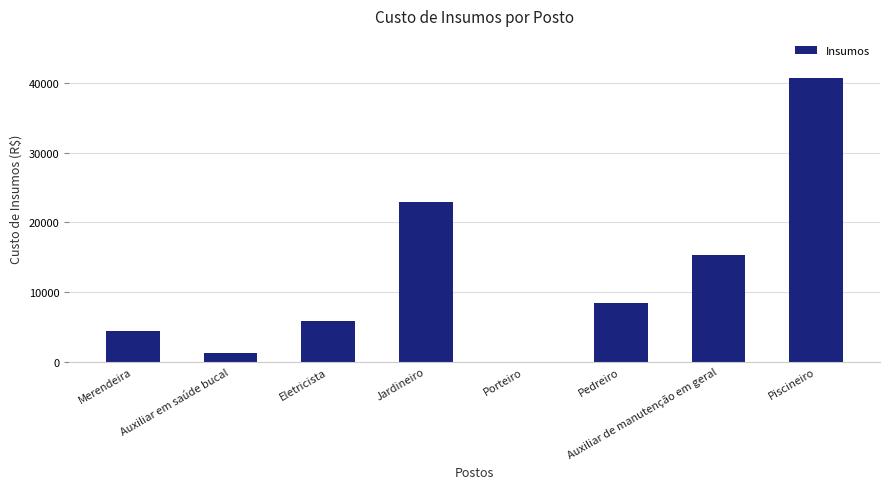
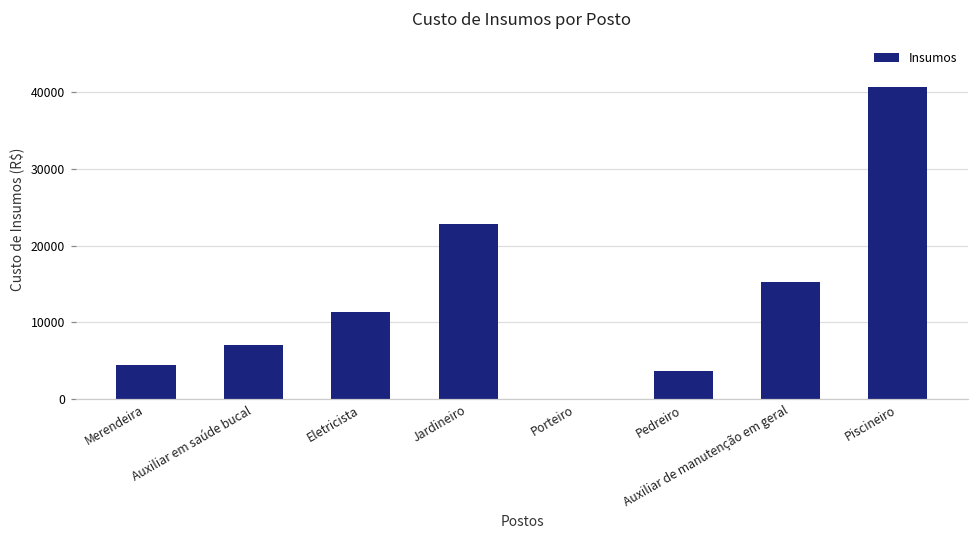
  {
    "Merendeira": 4000,
-   "Auxiliar em saúde bucal": 1000,
-   "Eletricista": 6000,
+   "Auxiliar em saúde bucal": 7000,
+   "Eletricista": 11000,
    "Jardineiro": 23000,
    "Porteiro": 0,
-   "Pedreiro": 8000,
+   "Pedreiro": 4000,
    "Auxiliar de manutenção em geral": 15000,
    "Piscineiro": 41000
  }
